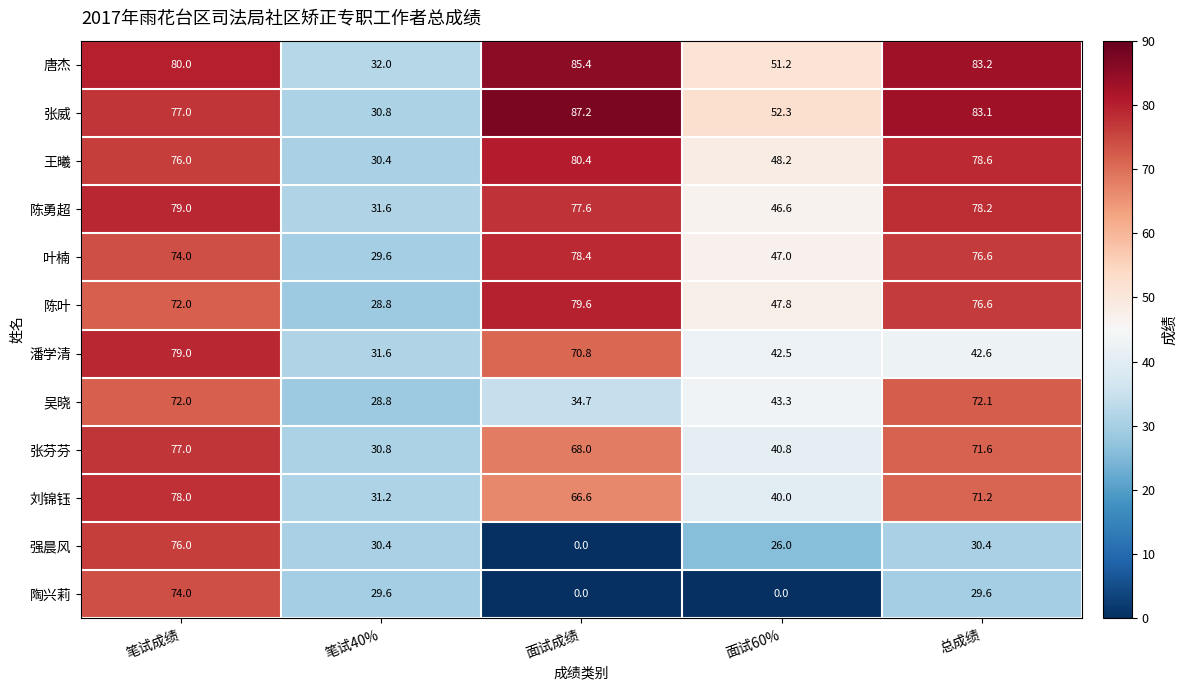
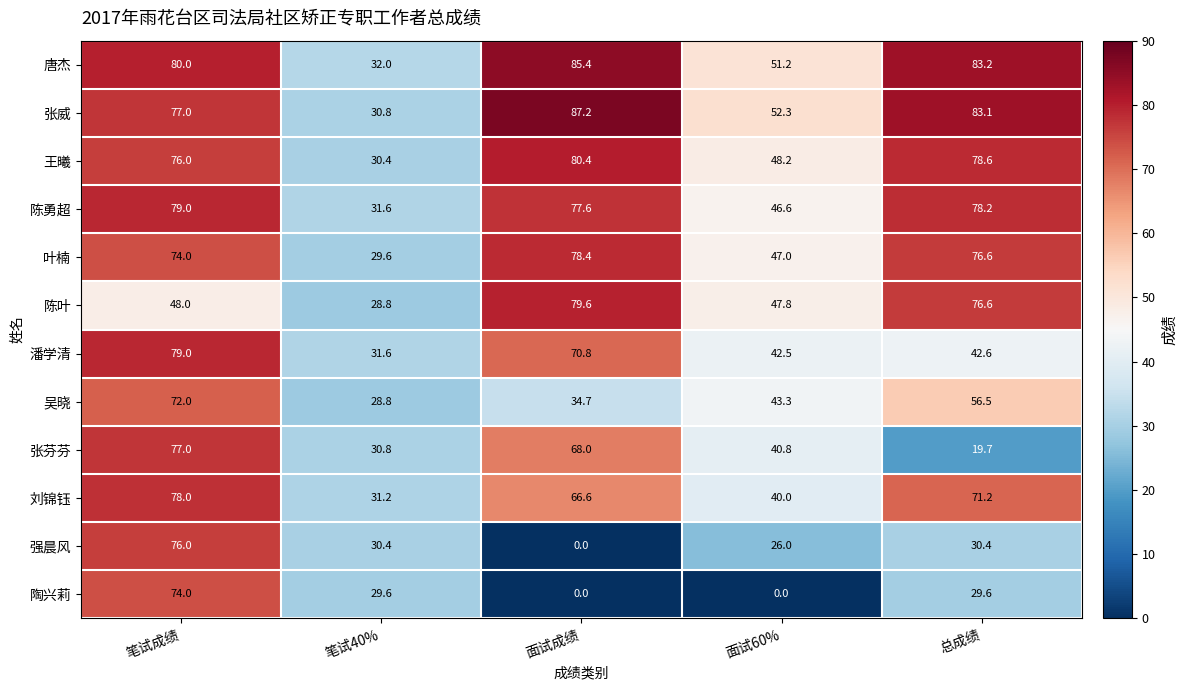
  {
    "唐杰": {
      "笔试成绩": 80.0,
      "笔试40%": 32.0,
      "面试成绩": 85.4,
      "面试60%": 51.2,
      "总成绩": 83.2
    },
    "张威": {
      "笔试成绩": 77.0,
      "笔试40%": 30.8,
      "面试成绩": 87.2,
      "面试60%": 52.3,
      "总成绩": 83.1
    },
    "王曦": {
      "笔试成绩": 76.0,
      "笔试40%": 30.4,
      "面试成绩": 80.4,
      "面试60%": 48.2,
      "总成绩": 78.6
    },
    "陈勇超": {
      "笔试成绩": 79.0,
      "笔试40%": 31.6,
      "面试成绩": 77.6,
      "面试60%": 46.6,
      "总成绩": 78.2
    },
    "叶楠": {
      "笔试成绩": 74.0,
      "笔试40%": 29.6,
      "面试成绩": 78.4,
      "面试60%": 47.0,
      "总成绩": 76.6
    },
    "陈叶": {
-     "笔试成绩": 72.0,
+     "笔试成绩": 48.0,
      "笔试40%": 28.8,
      "面试成绩": 79.6,
      "面试60%": 47.8,
      "总成绩": 76.6
    },
    "潘学清": {
      "笔试成绩": 79.0,
      "笔试40%": 31.6,
      "面试成绩": 70.8,
      "面试60%": 42.5,
      "总成绩": 42.6
    },
    "吴晓": {
      "笔试成绩": 72.0,
      "笔试40%": 28.8,
      "面试成绩": 34.7,
      "面试60%": 43.3,
-     "总成绩": 72.1
+     "总成绩": 56.5
    },
    "张芬芬": {
      "笔试成绩": 77.0,
      "笔试40%": 30.8,
      "面试成绩": 68.0,
      "面试60%": 40.8,
-     "总成绩": 71.6
+     "总成绩": 19.7
    },
    "刘锦钰": {
      "笔试成绩": 78.0,
      "笔试40%": 31.2,
      "面试成绩": 66.6,
      "面试60%": 40.0,
      "总成绩": 71.2
    },
    "强晨风": {
      "笔试成绩": 76.0,
      "笔试40%": 30.4,
      "面试成绩": 0.0,
      "面试60%": 26.0,
      "总成绩": 30.4
    },
    "陶兴莉": {
      "笔试成绩": 74.0,
      "笔试40%": 29.6,
      "面试成绩": 0.0,
      "面试60%": 0.0,
      "总成绩": 29.6
    }
  }
